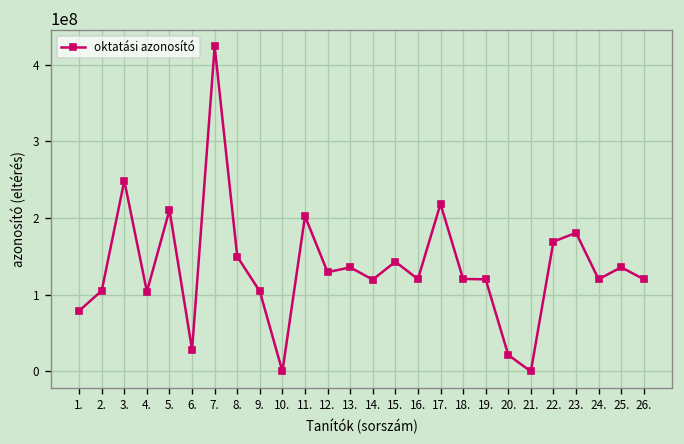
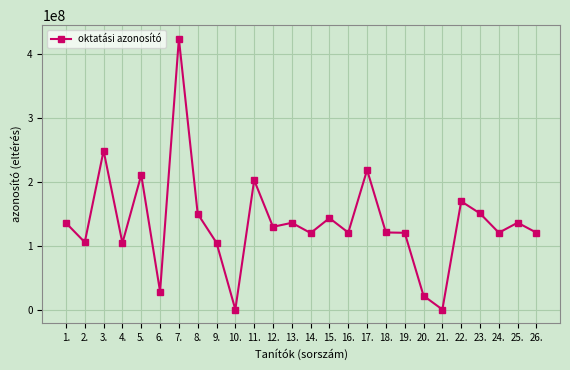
  {
-   "1.": 80000000,
+   "1.": 140000000,
    "2.": 110000000,
    "3.": 250000000,
    "4.": 100000000,
    "5.": 210000000,
    "6.": 30000000,
    "7.": 420000000,
    "8.": 150000000,
    "9.": 100000000,
    "10.": 0,
    "11.": 200000000,
    "12.": 130000000,
    "13.": 140000000,
    "14.": 120000000,
    "15.": 140000000,
    "16.": 120000000,
    "17.": 220000000,
    "18.": 120000000,
    "19.": 120000000,
    "20.": 20000000,
    "21.": 0,
    "22.": 170000000,
-   "23.": 180000000,
+   "23.": 150000000,
    "24.": 120000000,
    "25.": 140000000,
    "26.": 120000000
  }
